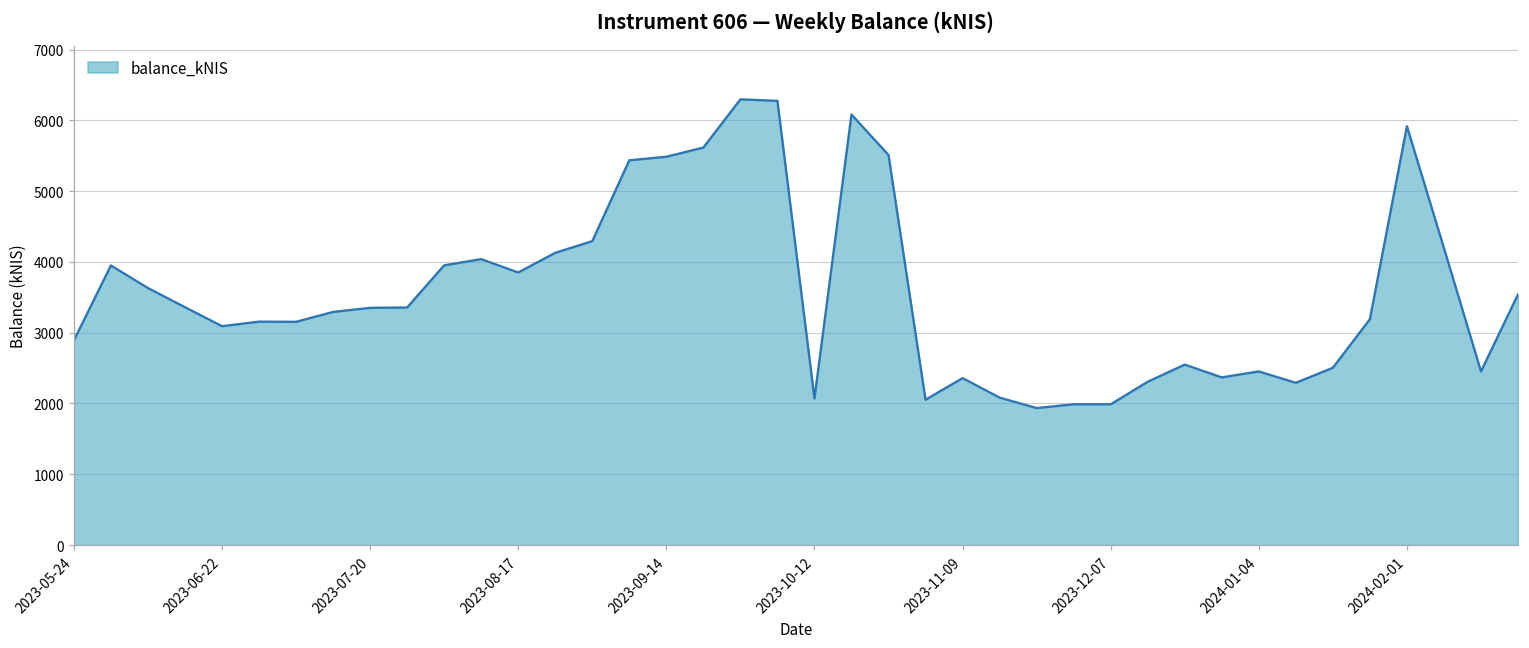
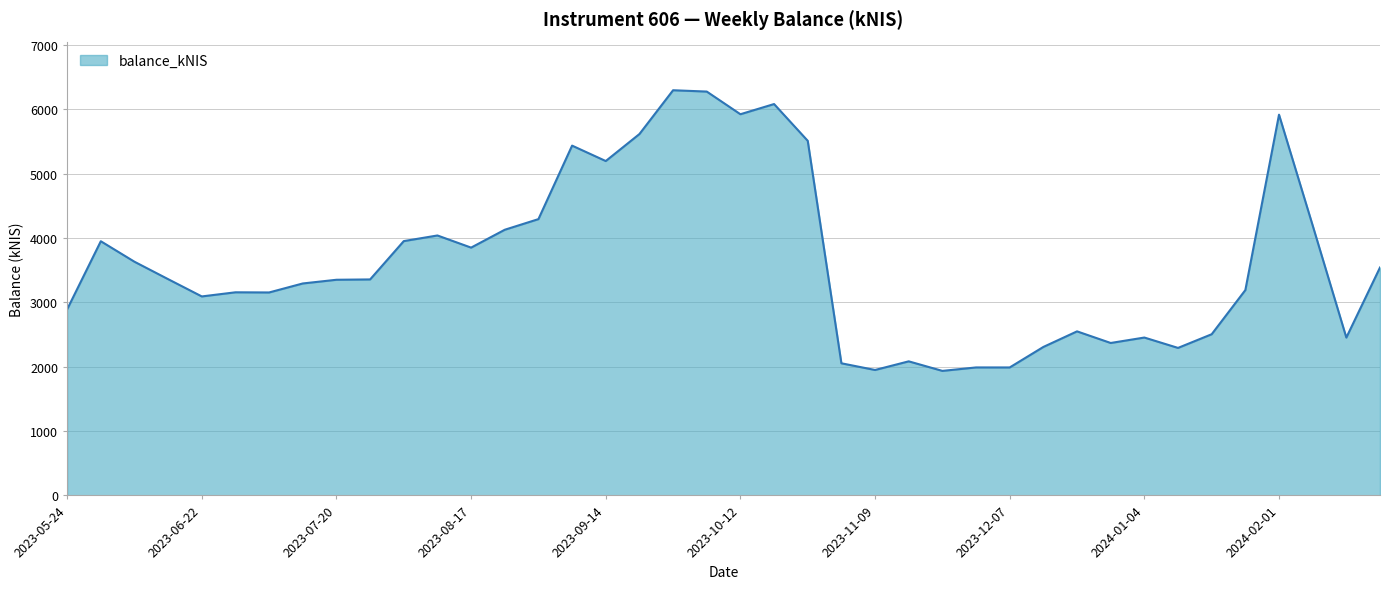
  {
    "2023-05-24": 2900,
    "2023-06-22": 3100,
    "2023-07-20": 3400,
    "2023-08-17": 3900,
-   "2023-09-14": 5500,
-   "2023-10-12": 2100,
-   "2023-11-09": 2400,
+   "2023-09-14": 5200,
+   "2023-10-12": 5900,
+   "2023-11-09": 1900,
    "2023-12-07": 2000,
    "2024-01-04": 2500,
    "2024-02-01": 5900
  }
